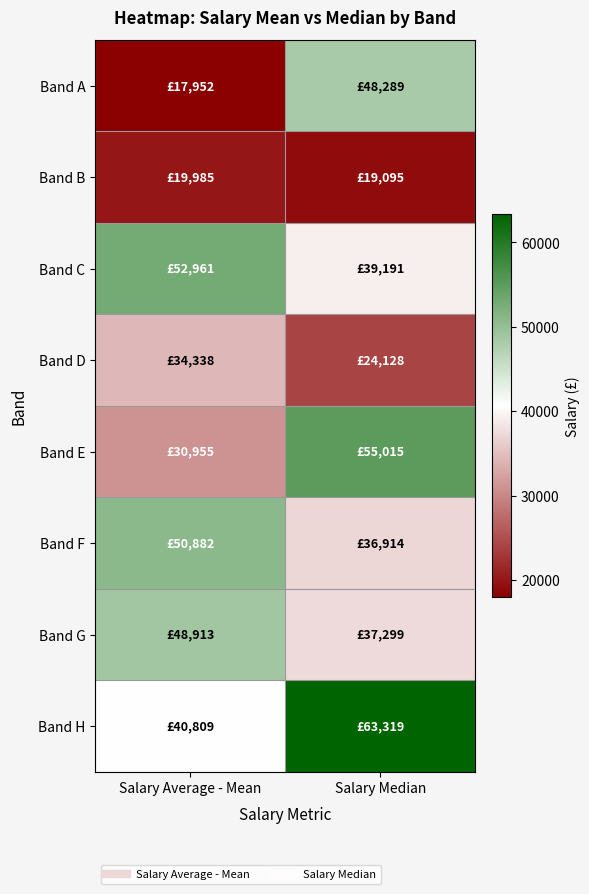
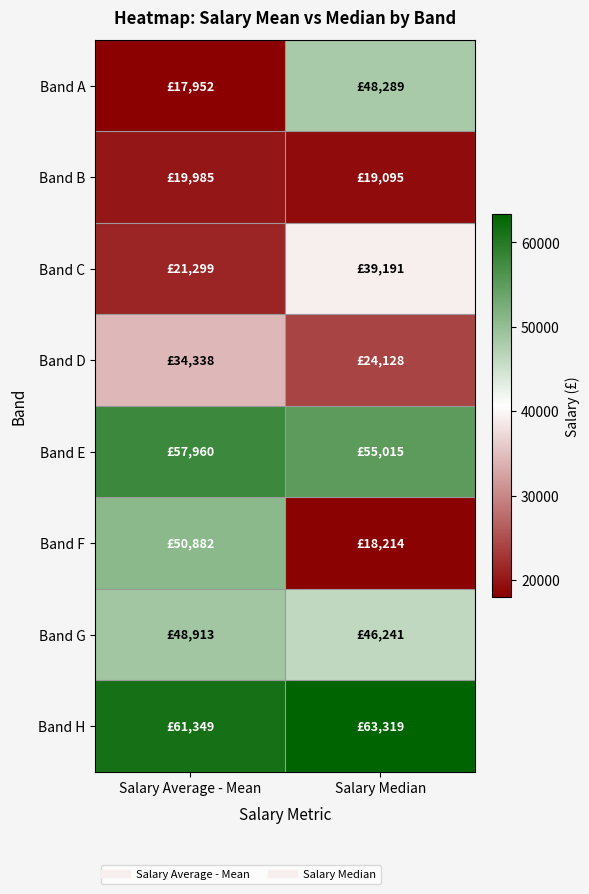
  {
    "Band A": {
      "Salary Average - Mean": "£17,952",
      "Salary Median": "£48,289"
    },
    "Band B": {
      "Salary Average - Mean": "£19,985",
      "Salary Median": "£19,095"
    },
    "Band C": {
-     "Salary Average - Mean": "£52,961",
+     "Salary Average - Mean": "£21,299",
      "Salary Median": "£39,191"
    },
    "Band D": {
      "Salary Average - Mean": "£34,338",
      "Salary Median": "£24,128"
    },
    "Band E": {
-     "Salary Average - Mean": "£30,955",
+     "Salary Average - Mean": "£57,960",
      "Salary Median": "£55,015"
    },
    "Band F": {
      "Salary Average - Mean": "£50,882",
-     "Salary Median": "£36,914"
+     "Salary Median": "£18,214"
    },
    "Band G": {
      "Salary Average - Mean": "£48,913",
-     "Salary Median": "£37,299"
+     "Salary Median": "£46,241"
    },
    "Band H": {
-     "Salary Average - Mean": "£40,809",
+     "Salary Average - Mean": "£61,349",
      "Salary Median": "£63,319"
    }
  }
